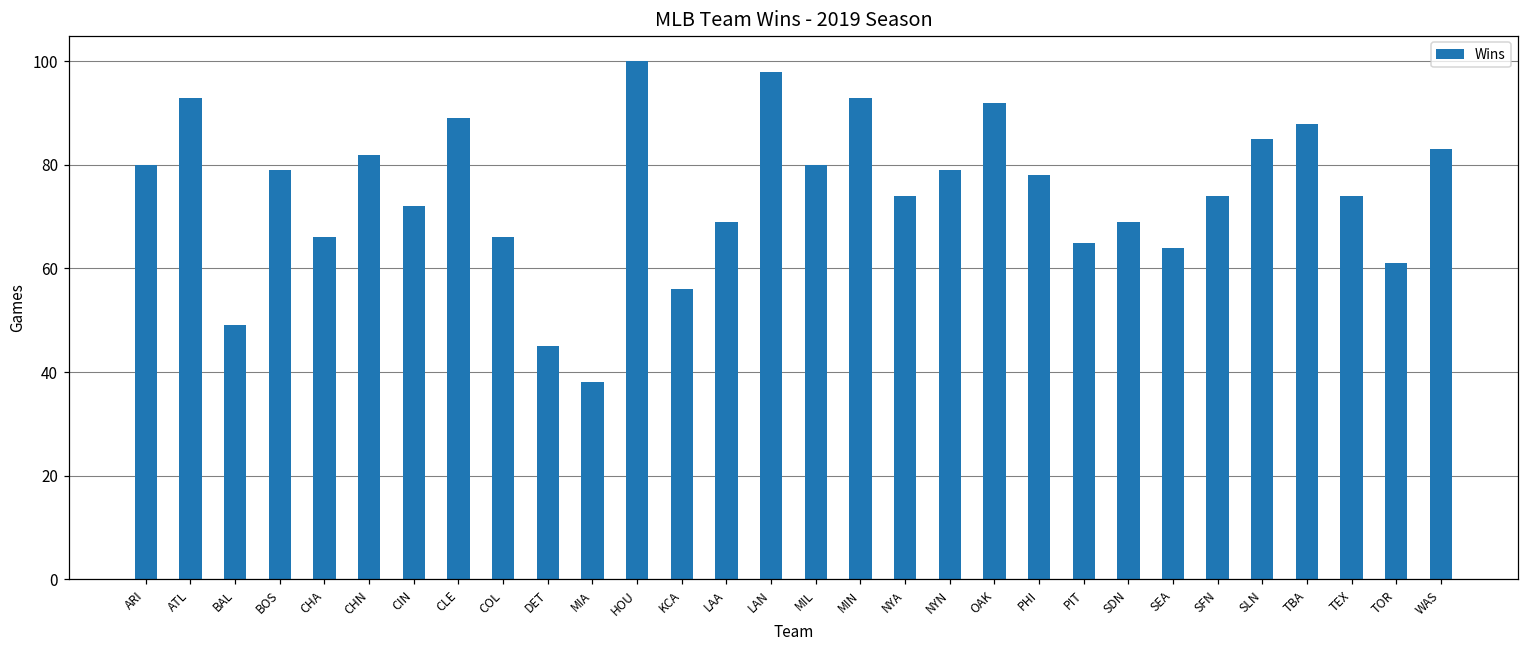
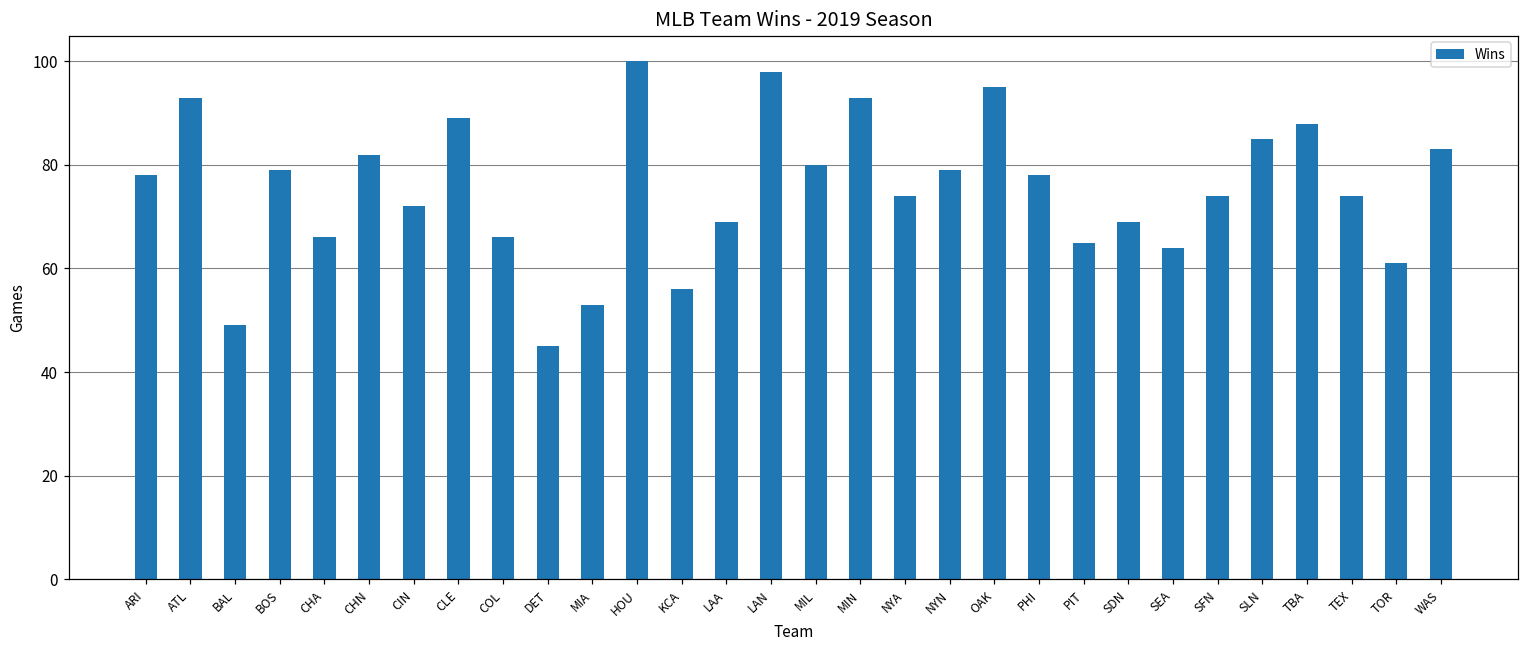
  {
-   "ARI": 80,
+   "ARI": 78,
    "ATL": 93,
    "BAL": 49,
    "BOS": 79,
    "CHA": 66,
    "CHN": 82,
    "CIN": 72,
    "CLE": 89,
    "COL": 66,
    "DET": 45,
-   "MIA": 38,
+   "MIA": 53,
    "HOU": 100,
    "KCA": 56,
    "LAA": 69,
    "LAN": 98,
    "MIL": 80,
    "MIN": 93,
    "NYA": 74,
    "NYN": 79,
-   "OAK": 92,
+   "OAK": 95,
    "PHI": 78,
    "PIT": 65,
    "SDN": 69,
    "SEA": 64,
    "SFN": 74,
    "SLN": 85,
    "TBA": 88,
    "TEX": 74,
    "TOR": 61,
    "WAS": 83
  }
